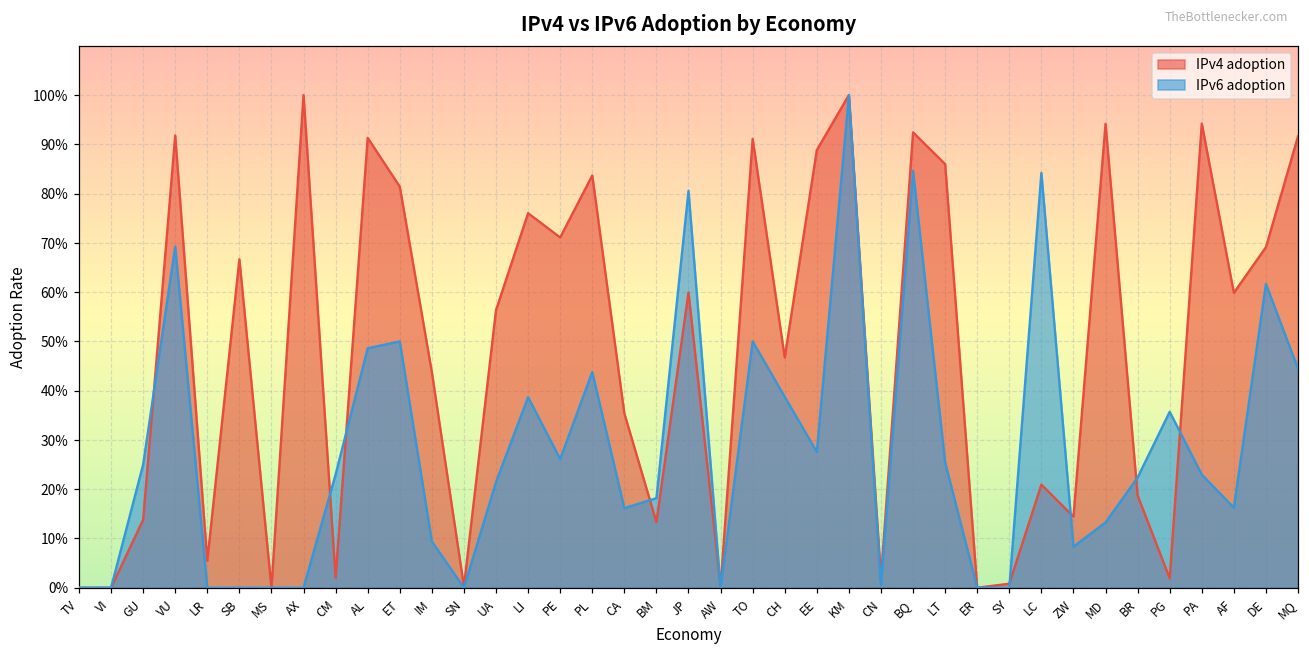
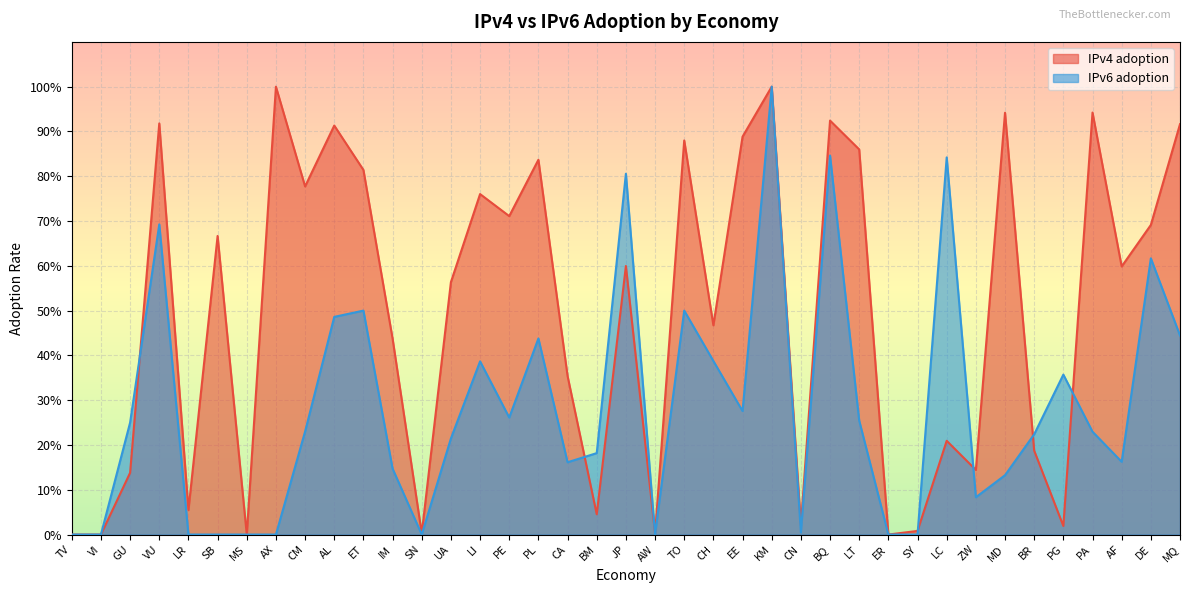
  {
    "IPv4 adoption": {
      "GU": "14%",
      "VU": "92%",
      "LR": "5%",
      "SB": "67%",
      "AX": "100%",
-     "CM": "2%",
+     "CM": "78%",
      "AL": "91%",
      "ET": "81%",
      "IM": "44%",
      "UA": "56%",
      "LI": "76%",
      "PE": "71%",
      "PL": "84%",
      "CA": "35%",
-     "BM": "13%",
+     "BM": "5%",
      "JP": "60%",
-     "TO": "91%",
+     "TO": "88%",
      "CH": "47%",
      "EE": "89%",
      "CN": "2%",
      "BQ": "92%",
      "LT": "86%",
      "SY": "1%",
      "LC": "21%",
      "ZW": "14%",
      "MD": "94%",
      "BR": "19%",
      "PG": "2%",
      "PA": "94%",
      "AF": "60%",
      "DE": "69%",
      "MQ": "92%"
    },
    "IPv6 adoption": {
      "GU": "25%",
      "VU": "69%",
      "LR": "0%",
      "SB": "0%",
      "AX": "0%",
      "CM": "23%",
      "AL": "49%",
      "ET": "50%",
-     "IM": "9%",
+     "IM": "15%",
      "UA": "21%",
      "LI": "39%",
      "PE": "26%",
      "PL": "44%",
      "CA": "16%",
      "BM": "18%",
      "JP": "81%",
      "TO": "50%",
      "CH": "39%",
      "EE": "28%",
      "CN": "0%",
      "BQ": "85%",
      "LT": "25%",
      "SY": "0%",
      "LC": "84%",
      "ZW": "8%",
      "MD": "13%",
      "BR": "22%",
      "PG": "36%",
      "PA": "23%",
      "AF": "16%",
      "DE": "62%",
      "MQ": "44%"
    }
  }
